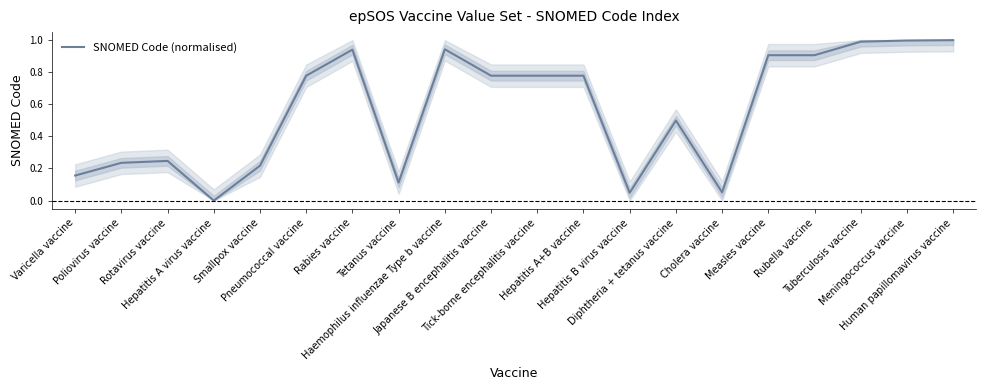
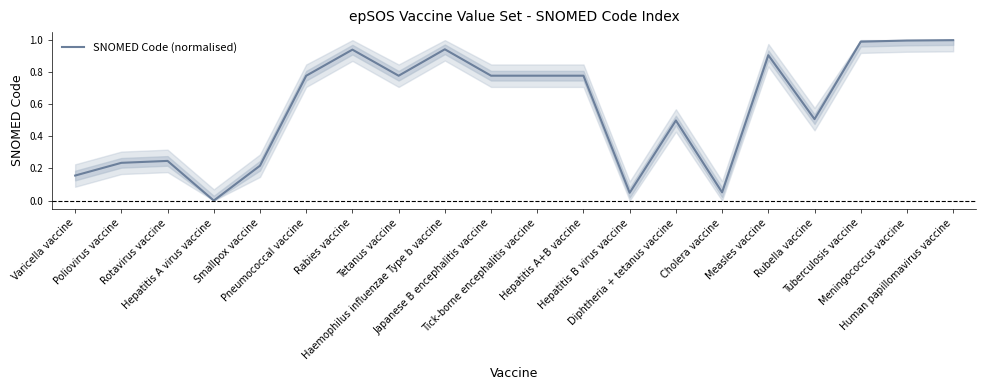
  {
    "SNOMED Code (normalised)": {
      "Varicella vaccine": 0.16,
      "Poliovirus vaccine": 0.24,
      "Rotavirus vaccine": 0.25,
      "Hepatitis A virus vaccine": 0.00,
      "Smallpox vaccine": 0.22,
      "Pneumococcal vaccine": 0.78,
      "Rabies vaccine": 0.94,
-     "Tetanus vaccine": 0.11,
+     "Tetanus vaccine": 0.78,
      "Haemophilus influenzae Type b vaccine": 0.94,
      "Japanese B encephalitis vaccine": 0.78,
      "Tick-borne encephalitis vaccine": 0.78,
      "Hepatitis A+B vaccine": 0.78,
      "Hepatitis B virus vaccine": 0.05,
      "Diphtheria + tetanus vaccine": 0.50,
      "Cholera vaccine": 0.05,
      "Measles vaccine": 0.91,
-     "Rubella vaccine": 0.91
+     "Rubella vaccine": 0.51
    }
  }
